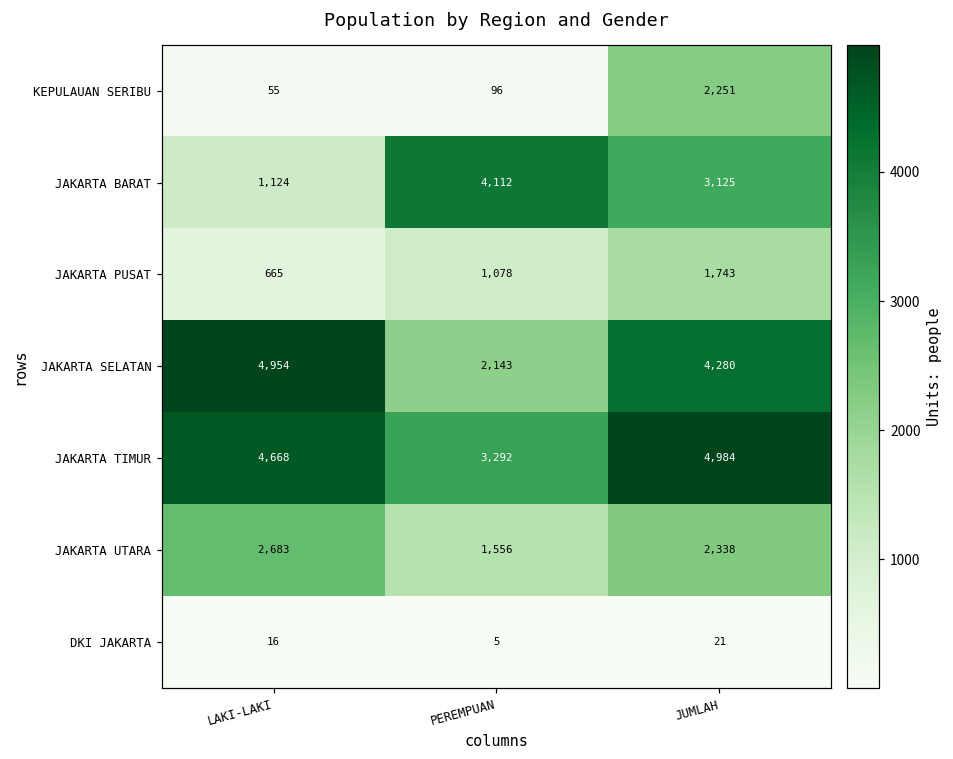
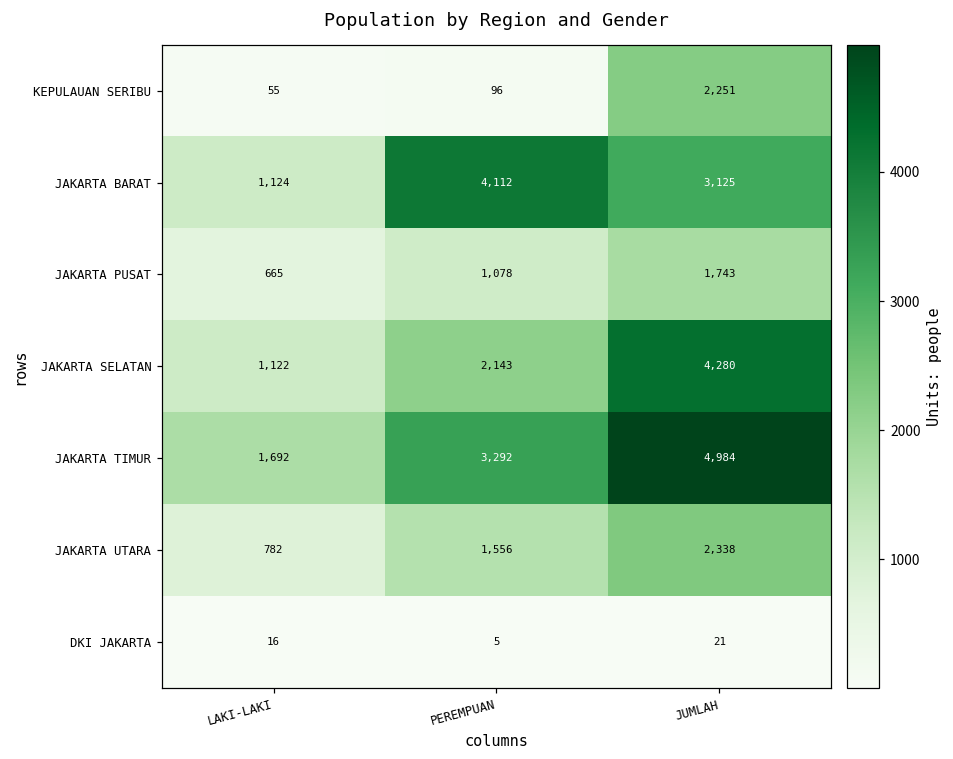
  {
    "KEPULAUAN SERIBU": {
      "LAKI-LAKI": "55",
      "PEREMPUAN": "96",
      "JUMLAH": "2,251"
    },
    "JAKARTA BARAT": {
      "LAKI-LAKI": "1,124",
      "PEREMPUAN": "4,112",
      "JUMLAH": "3,125"
    },
    "JAKARTA PUSAT": {
      "LAKI-LAKI": "665",
      "PEREMPUAN": "1,078",
      "JUMLAH": "1,743"
    },
    "JAKARTA SELATAN": {
-     "LAKI-LAKI": "4,954",
+     "LAKI-LAKI": "1,122",
      "PEREMPUAN": "2,143",
      "JUMLAH": "4,280"
    },
    "JAKARTA TIMUR": {
-     "LAKI-LAKI": "4,668",
+     "LAKI-LAKI": "1,692",
      "PEREMPUAN": "3,292",
      "JUMLAH": "4,984"
    },
    "JAKARTA UTARA": {
-     "LAKI-LAKI": "2,683",
+     "LAKI-LAKI": "782",
      "PEREMPUAN": "1,556",
      "JUMLAH": "2,338"
    },
    "DKI JAKARTA": {
      "LAKI-LAKI": "16",
      "PEREMPUAN": "5",
      "JUMLAH": "21"
    }
  }
